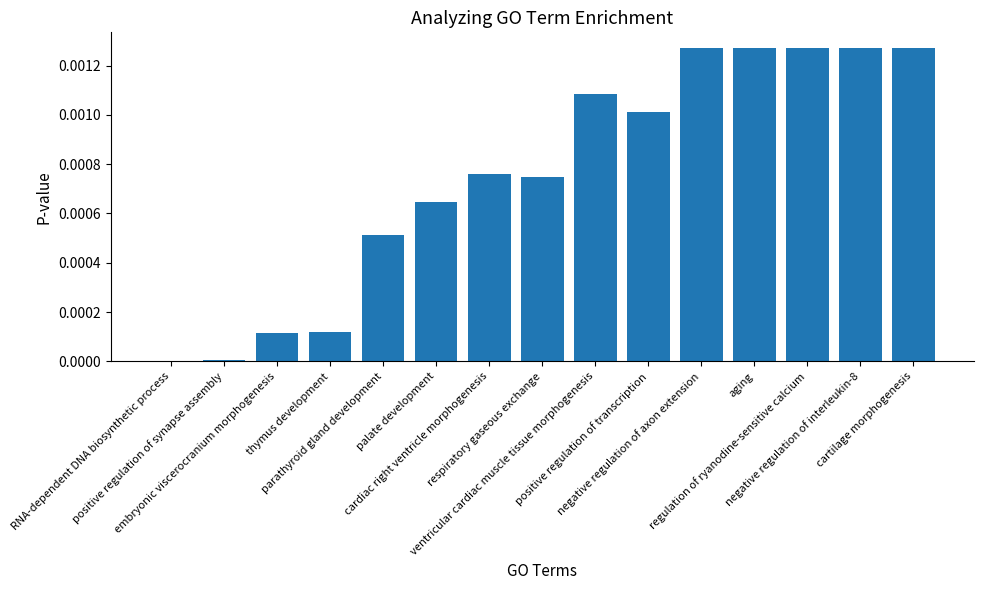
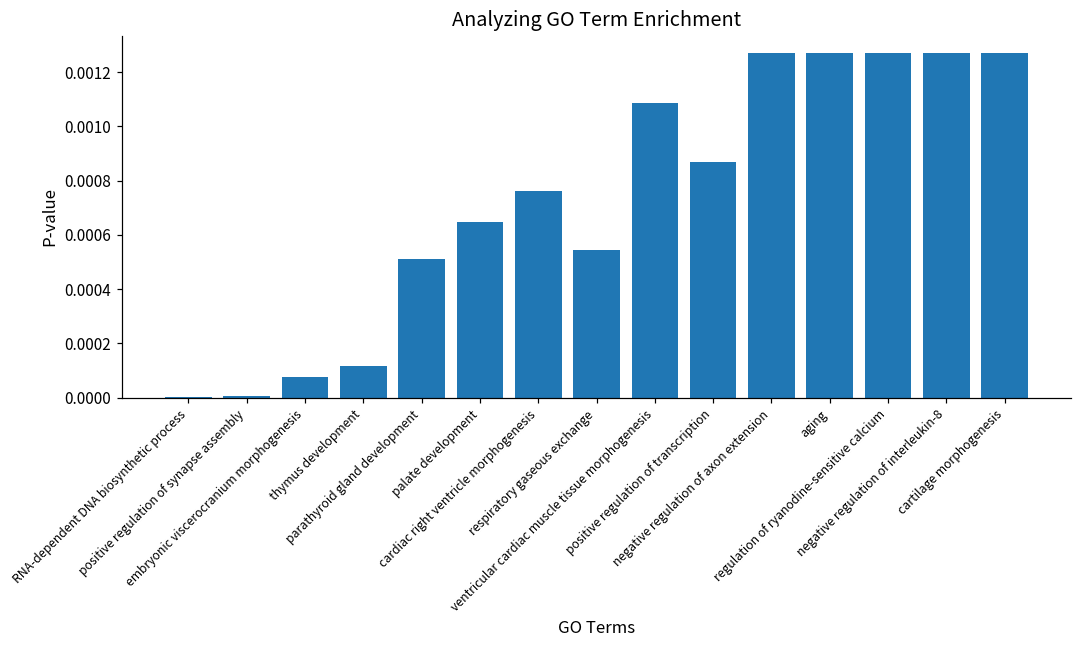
  {
-   "embryonic viscerocranium morphogenesis": 0.00011,
+   "embryonic viscerocranium morphogenesis": 0.00008,
    "thymus development": 0.00012,
    "parathyroid gland development": 0.00051,
    "palate development": 0.00065,
    "cardiac right ventricle morphogenesis": 0.00076,
-   "respiratory gaseous exchange": 0.00075,
+   "respiratory gaseous exchange": 0.00054,
    "ventricular cardiac muscle tissue morphogenesis": 0.00109,
-   "positive regulation of transcription": 0.00101,
+   "positive regulation of transcription": 0.00087,
    "negative regulation of axon extension": 0.00127,
    "aging": 0.00127,
    "regulation of ryanodine-sensitive calcium": 0.00127,
    "negative regulation of interleukin-8": 0.00127,
    "cartilage morphogenesis": 0.00127
  }
